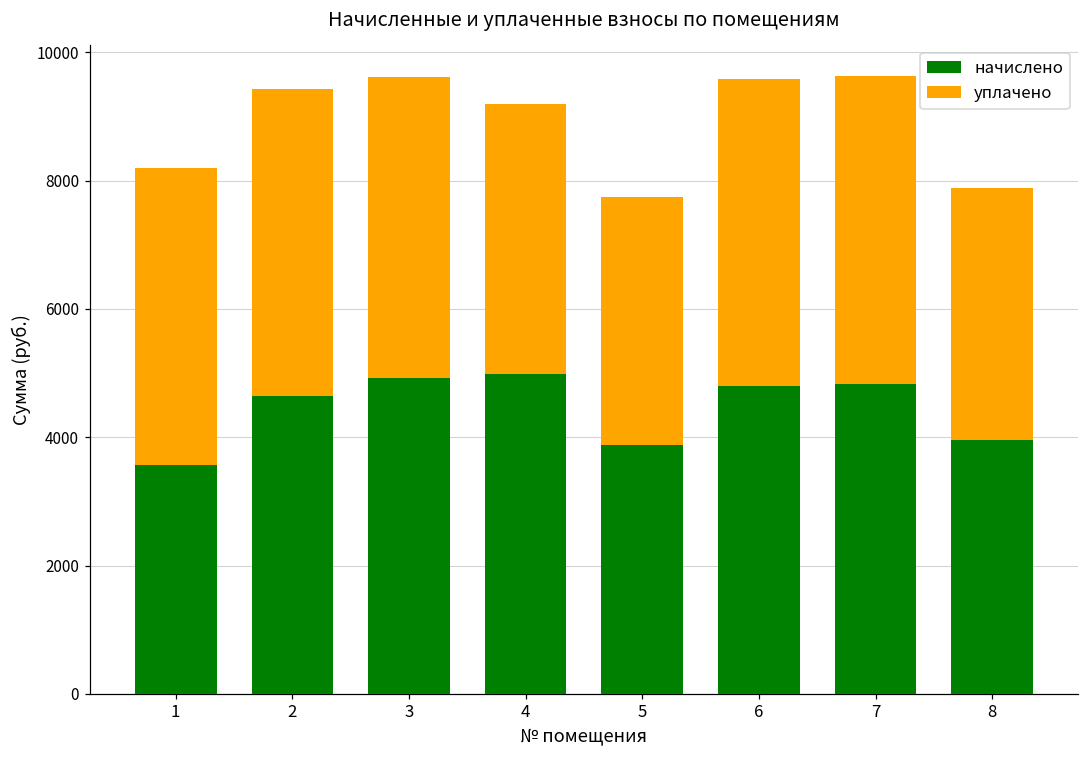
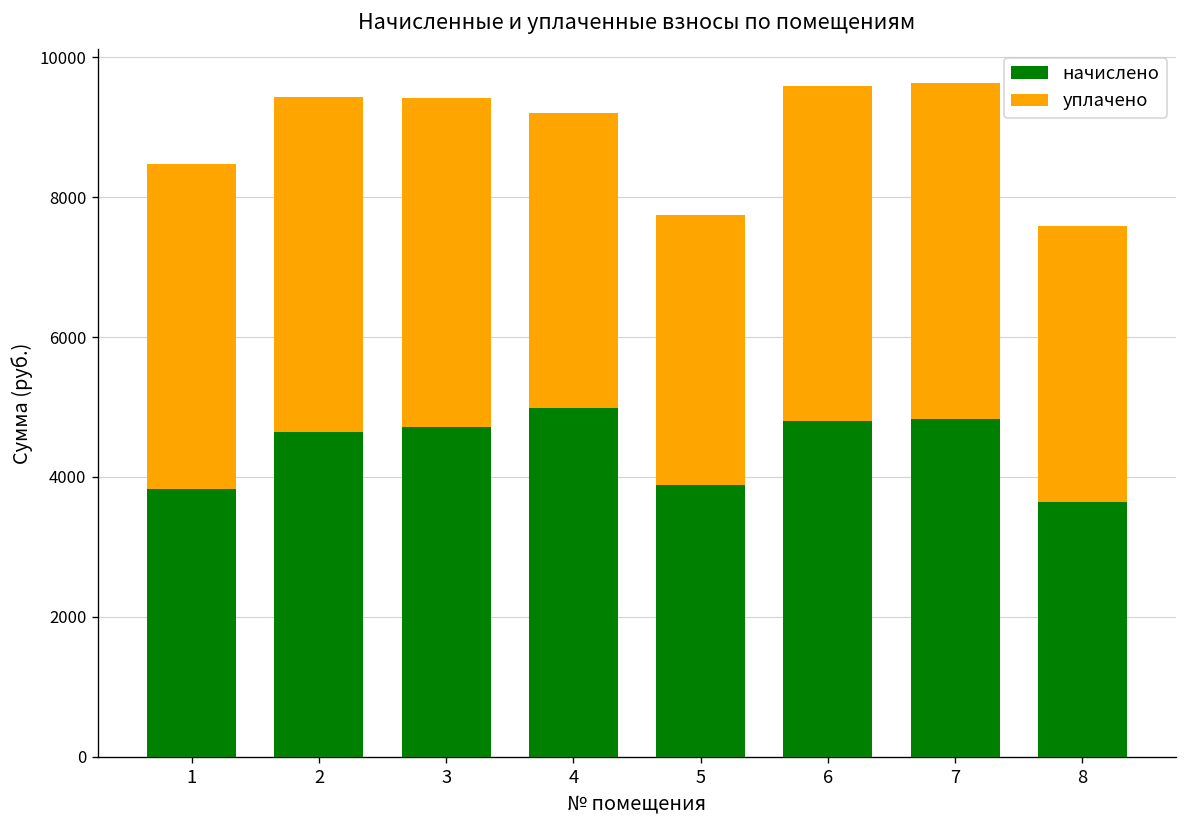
  {
    "начислено": {
-     "1": 3600,
+     "1": 3800,
      "2": 4600,
-     "3": 4900,
+     "3": 4700,
      "4": 5000,
      "5": 3900,
      "6": 4800,
      "7": 4800,
-     "8": 4000
+     "8": 3600
    },
    "уплачено": {
      "1": 4600,
      "2": 4800,
      "3": 4700,
      "4": 4200,
      "5": 3900,
      "6": 4800,
      "7": 4800,
      "8": 3900
    }
  }
